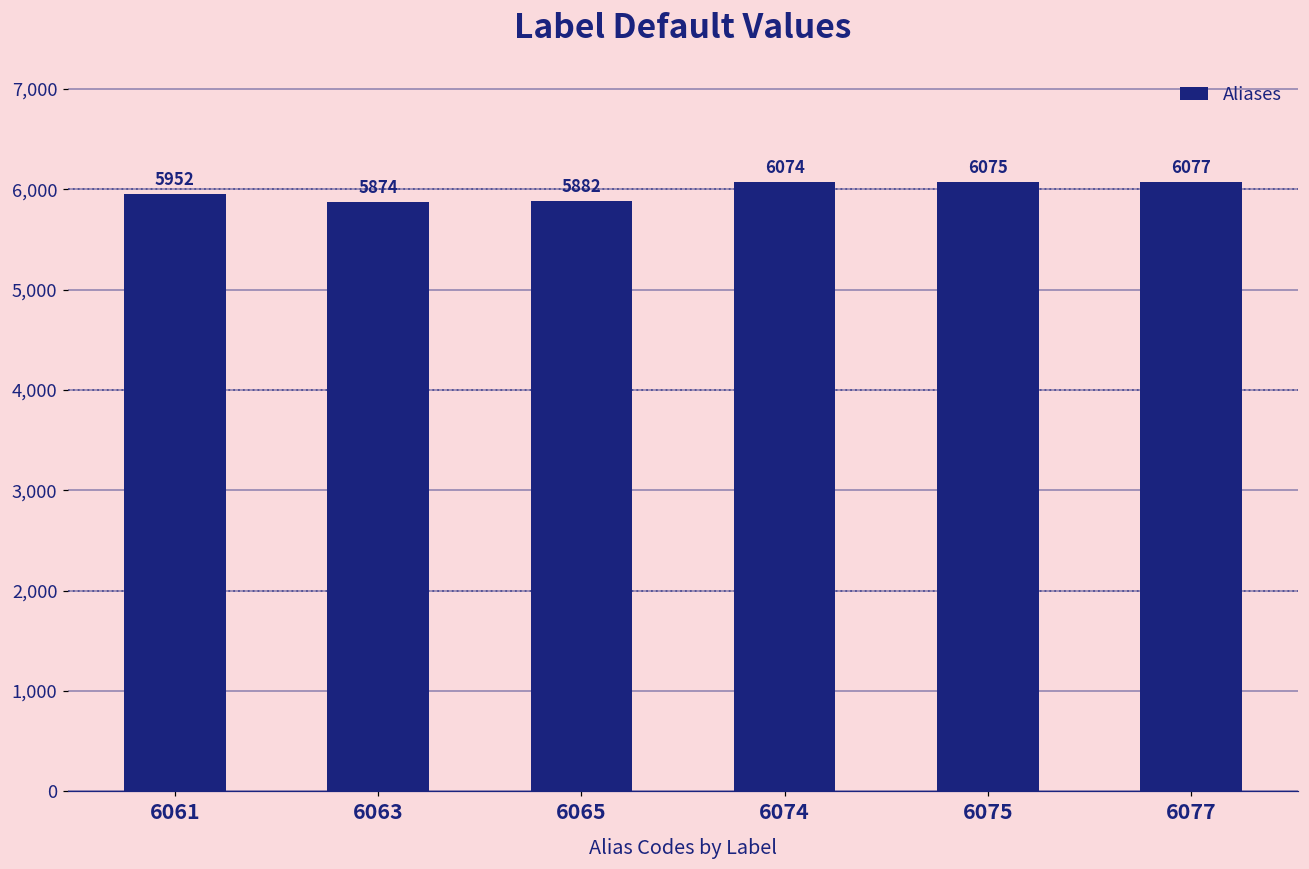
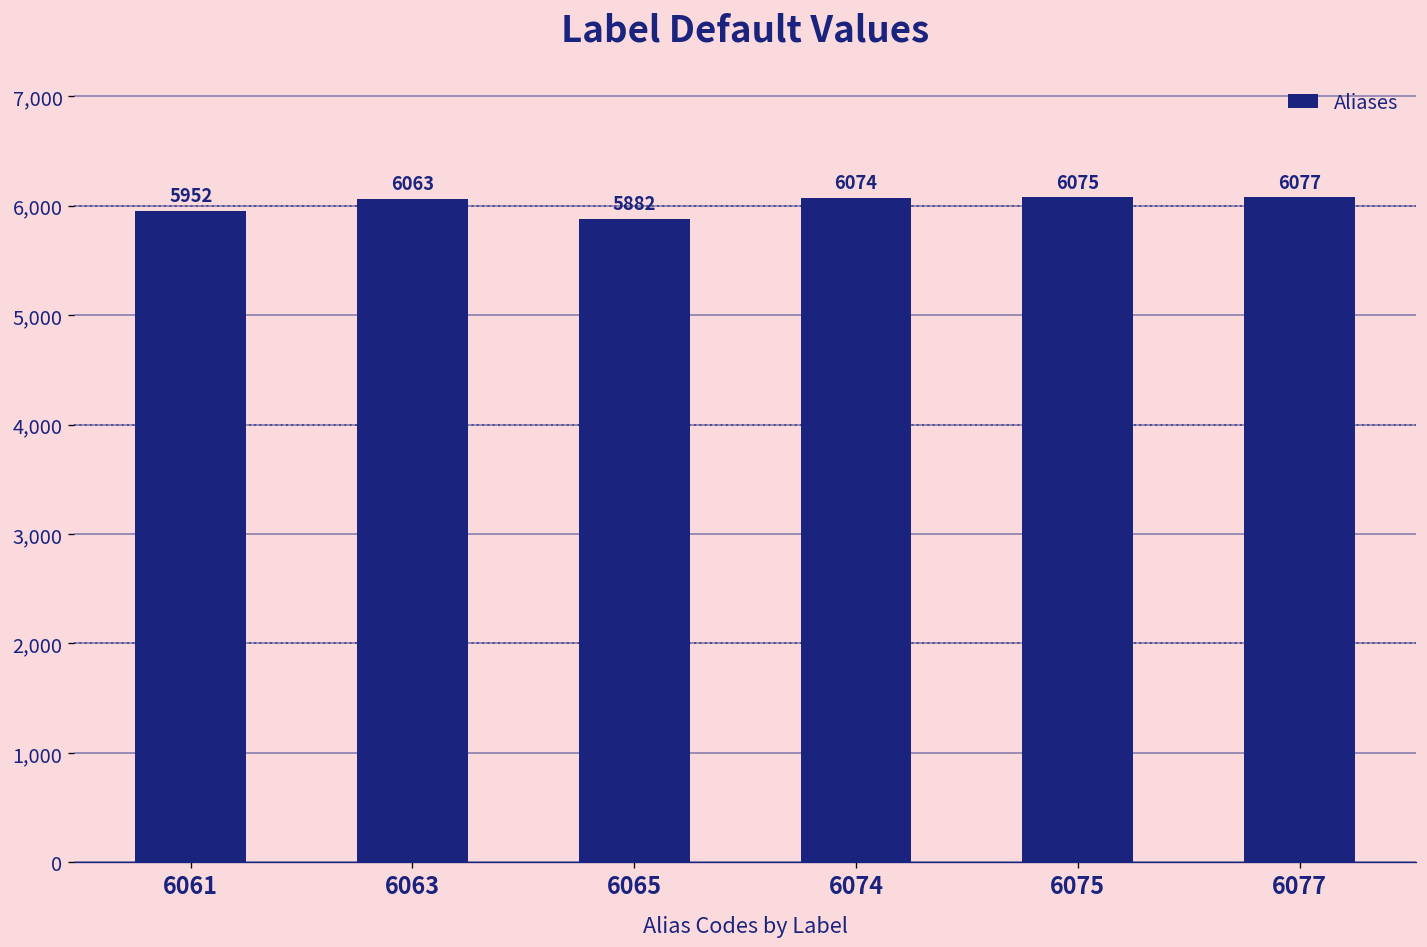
  {
    "6061": 5952,
-   "6063": 5874,
+   "6063": 6063,
    "6065": 5882,
    "6074": 6074,
    "6075": 6075,
    "6077": 6077
  }
